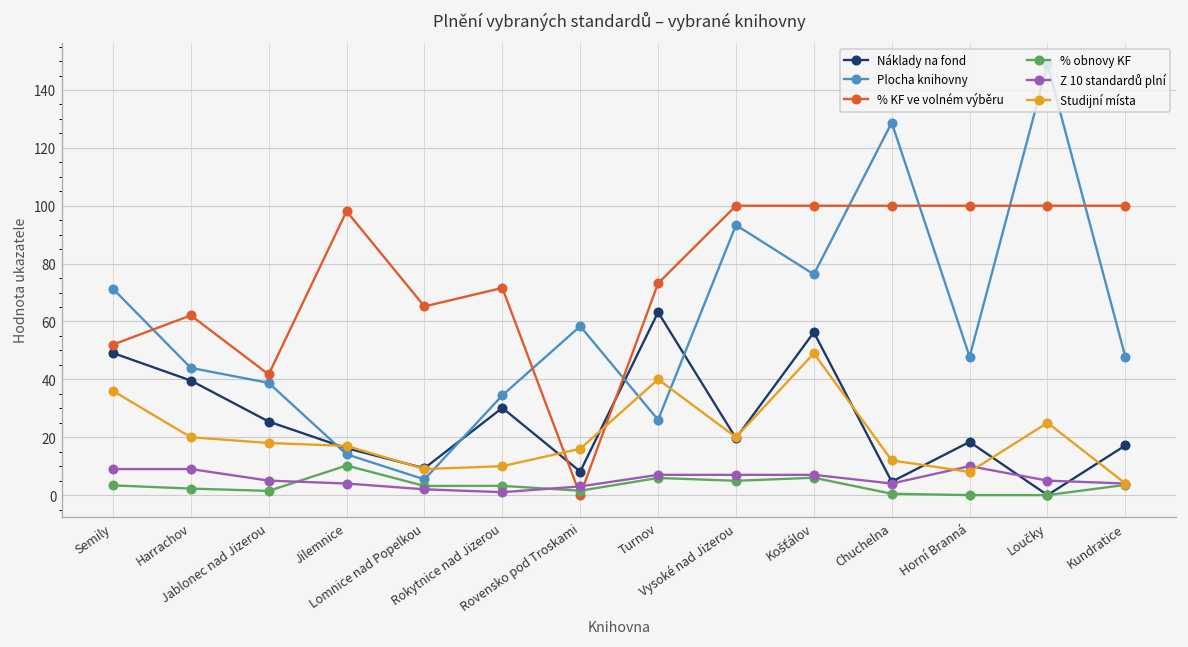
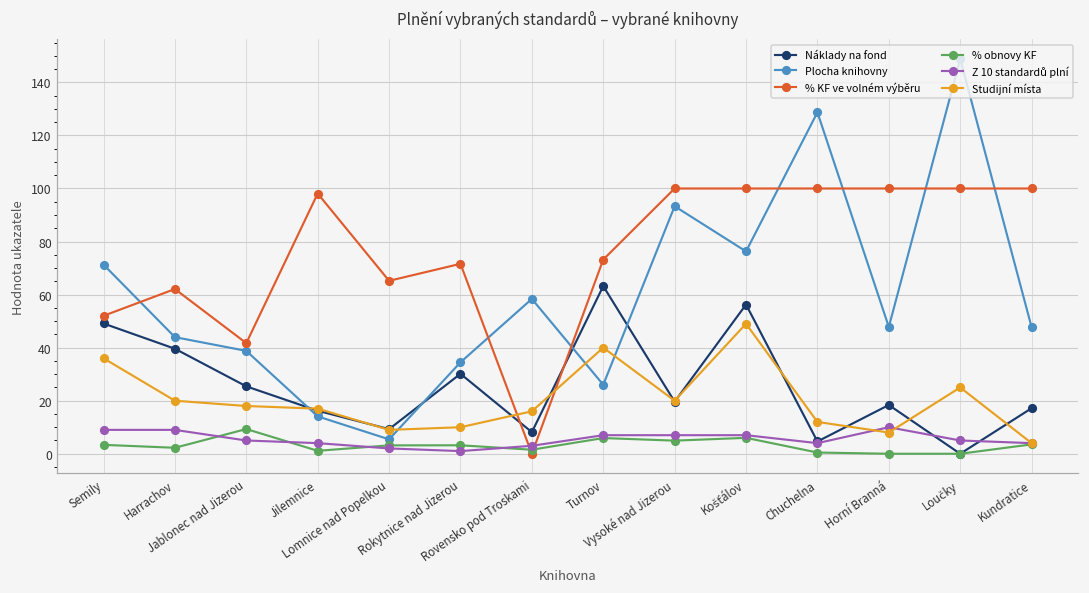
  {
    "Náklady na fond": {
      "Semily": 49,
      "Harrachov": 40,
      "Jablonec nad Jizerou": 25,
      "Rokytnice nad Jizerou": 30,
      "Rovensko pod Troskami": 8,
      "Turnov": 63,
      "Košťálov": 56,
      "Horní Branná": 18,
      "Kundratice": 17
    },
    "Plocha knihovny": {
      "Semily": 71,
      "Harrachov": 44,
      "Jablonec nad Jizerou": 39,
      "Jilemnice": 14,
      "Lomnice nad Popelkou": 5,
      "Rokytnice nad Jizerou": 34,
      "Rovensko pod Troskami": 58,
      "Turnov": 26,
      "Vysoké nad Jizerou": 93,
      "Košťálov": 76,
      "Chuchelna": 129,
      "Horní Branná": 48,
      "Kundratice": 48
    },
    "% KF ve volném výběru": {
      "Semily": 52,
      "Harrachov": 62,
      "Jablonec nad Jizerou": 42,
      "Jilemnice": 98,
      "Lomnice nad Popelkou": 65,
      "Rokytnice nad Jizerou": 72,
      "Rovensko pod Troskami": 0,
      "Turnov": 73,
      "Vysoké nad Jizerou": 100,
      "Košťálov": 100,
      "Chuchelna": 100,
      "Horní Branná": 100,
      "Loučky": 100,
      "Kundratice": 100
    },
    "% obnovy KF": {
      "Semily": 3,
      "Harrachov": 2,
-     "Jablonec nad Jizerou": 1,
-     "Jilemnice": 10,
+     "Jablonec nad Jizerou": 9,
+     "Jilemnice": 1,
      "Lomnice nad Popelkou": 3,
      "Rokytnice nad Jizerou": 3,
      "Rovensko pod Troskami": 2,
      "Turnov": 6,
      "Vysoké nad Jizerou": 5,
      "Chuchelna": 0,
      "Horní Branná": 0
    },
    "Z 10 standardů plní": {
      "Semily": 9,
      "Harrachov": 9,
      "Jablonec nad Jizerou": 5,
      "Jilemnice": 4,
      "Lomnice nad Popelkou": 2,
      "Rokytnice nad Jizerou": 1,
      "Rovensko pod Troskami": 3,
      "Turnov": 7,
      "Vysoké nad Jizerou": 7,
      "Horní Branná": 10,
      "Loučky": 5
    },
    "Studijní místa": {
      "Semily": 36,
      "Harrachov": 20,
      "Jablonec nad Jizerou": 18,
      "Rokytnice nad Jizerou": 10,
      "Rovensko pod Troskami": 16,
      "Turnov": 40,
      "Košťálov": 49,
      "Chuchelna": 12,
      "Horní Branná": 8,
      "Loučky": 25
    }
  }
